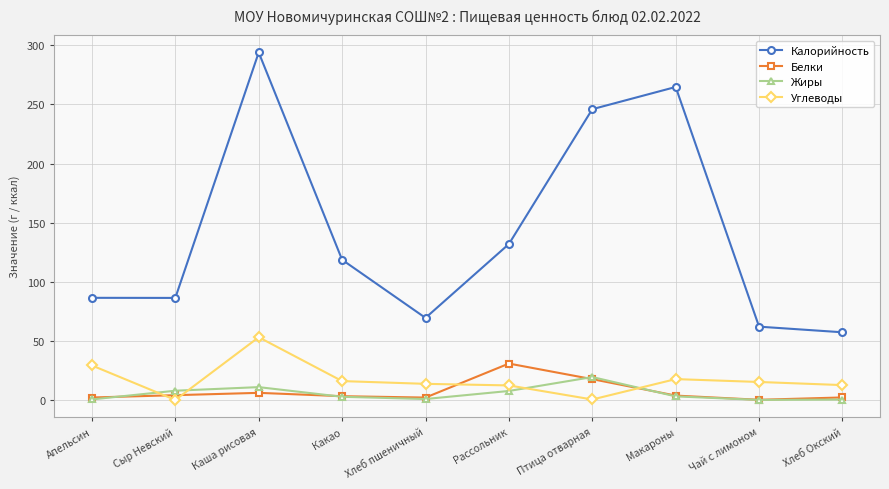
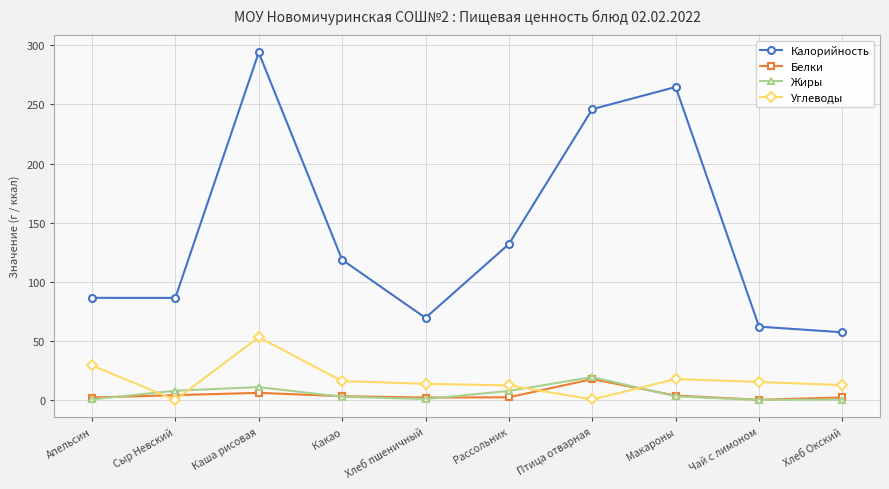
  {
    "Калорийность": {
      "Апельсин": 86,
      "Сыр Невский": 86,
      "Каша рисовая": 294,
      "Какао": 119,
      "Хлеб пшеничный": 69,
      "Рассольник": 132,
      "Птица отварная": 246,
      "Макароны": 265,
      "Чай с лимоном": 62,
      "Хлеб Окский": 57
    },
    "Белки": {
      "Сыр Невский": 4,
      "Каша рисовая": 6,
-     "Рассольник": 31
+     "Рассольник": 2
    },
    "Жиры": {
      "Сыр Невский": 8,
      "Каша рисовая": 11,
      "Рассольник": 8
    },
    "Углеводы": {
      "Апельсин": 29,
      "Сыр Невский": 0,
      "Каша рисовая": 53,
      "Какао": 16,
      "Хлеб пшеничный": 14,
      "Рассольник": 12,
      "Птица отварная": 0,
      "Макароны": 18,
      "Чай с лимоном": 15,
      "Хлеб Окский": 13
    }
  }
